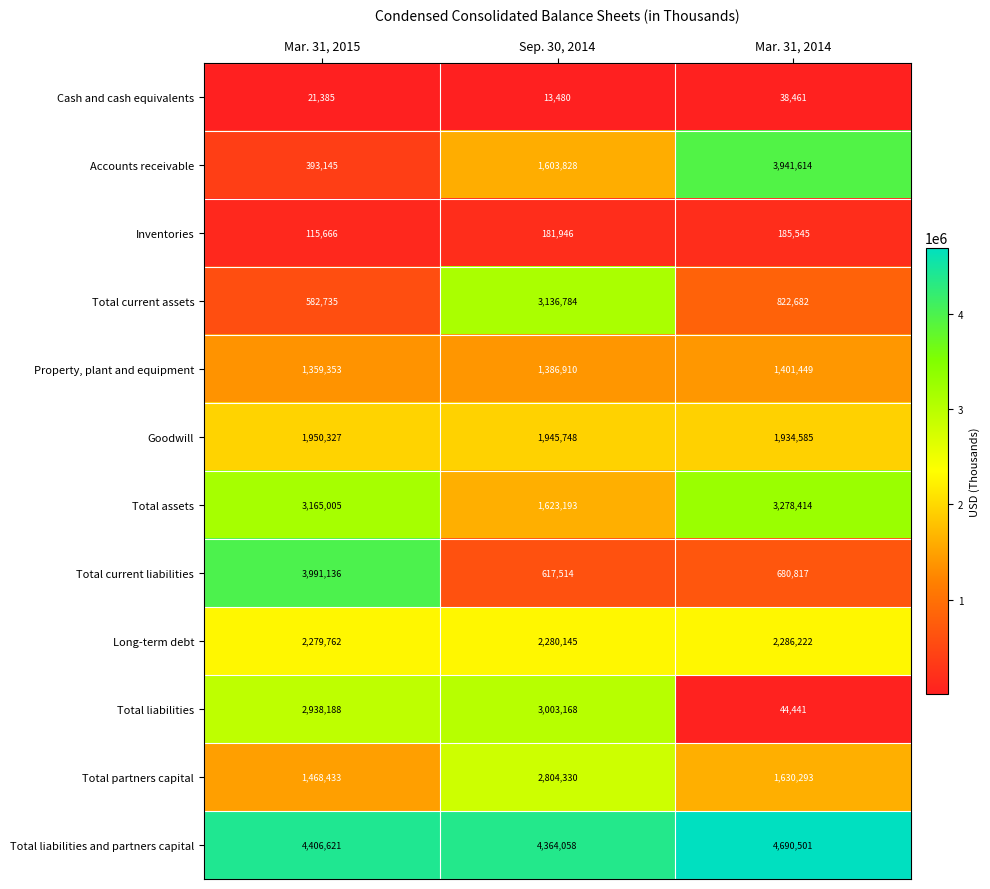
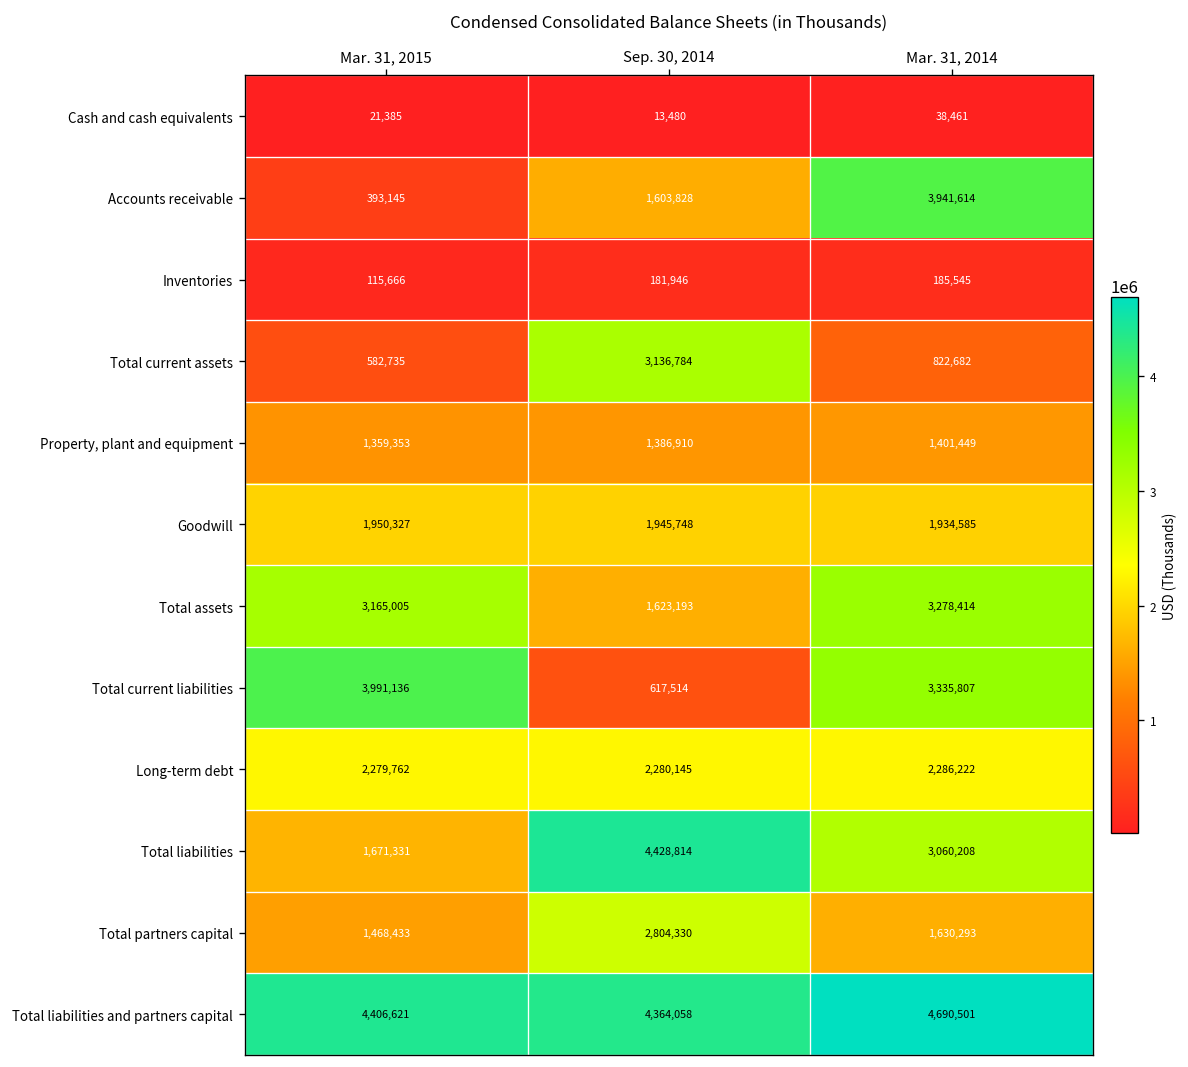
  {
    "Cash and cash equivalents": {
      "Mar. 31, 2015": "21,385",
      "Sep. 30, 2014": "13,480",
      "Mar. 31, 2014": "38,461"
    },
    "Accounts receivable": {
      "Mar. 31, 2015": "393,145",
      "Sep. 30, 2014": "1,603,828",
      "Mar. 31, 2014": "3,941,614"
    },
    "Inventories": {
      "Mar. 31, 2015": "115,666",
      "Sep. 30, 2014": "181,946",
      "Mar. 31, 2014": "185,545"
    },
    "Total current assets": {
      "Mar. 31, 2015": "582,735",
      "Sep. 30, 2014": "3,136,784",
      "Mar. 31, 2014": "822,682"
    },
    "Property, plant and equipment": {
      "Mar. 31, 2015": "1,359,353",
      "Sep. 30, 2014": "1,386,910",
      "Mar. 31, 2014": "1,401,449"
    },
    "Goodwill": {
      "Mar. 31, 2015": "1,950,327",
      "Sep. 30, 2014": "1,945,748",
      "Mar. 31, 2014": "1,934,585"
    },
    "Total assets": {
      "Mar. 31, 2015": "3,165,005",
      "Sep. 30, 2014": "1,623,193",
      "Mar. 31, 2014": "3,278,414"
    },
    "Total current liabilities": {
      "Mar. 31, 2015": "3,991,136",
      "Sep. 30, 2014": "617,514",
-     "Mar. 31, 2014": "680,817"
+     "Mar. 31, 2014": "3,335,807"
    },
    "Long-term debt": {
      "Mar. 31, 2015": "2,279,762",
      "Sep. 30, 2014": "2,280,145",
      "Mar. 31, 2014": "2,286,222"
    },
    "Total liabilities": {
-     "Mar. 31, 2015": "2,938,188",
-     "Sep. 30, 2014": "3,003,168",
-     "Mar. 31, 2014": "44,441"
+     "Mar. 31, 2015": "1,671,331",
+     "Sep. 30, 2014": "4,428,814",
+     "Mar. 31, 2014": "3,060,208"
    },
    "Total partners capital": {
      "Mar. 31, 2015": "1,468,433",
      "Sep. 30, 2014": "2,804,330",
      "Mar. 31, 2014": "1,630,293"
    },
    "Total liabilities and partners capital": {
      "Mar. 31, 2015": "4,406,621",
      "Sep. 30, 2014": "4,364,058",
      "Mar. 31, 2014": "4,690,501"
    }
  }
